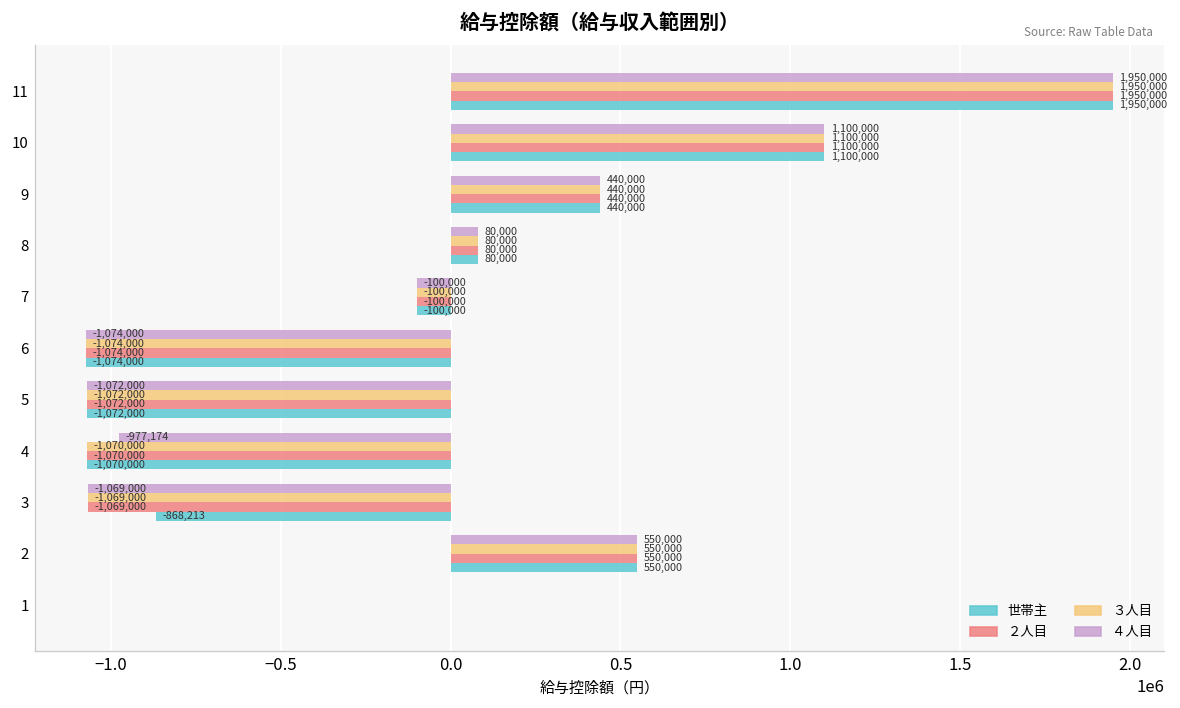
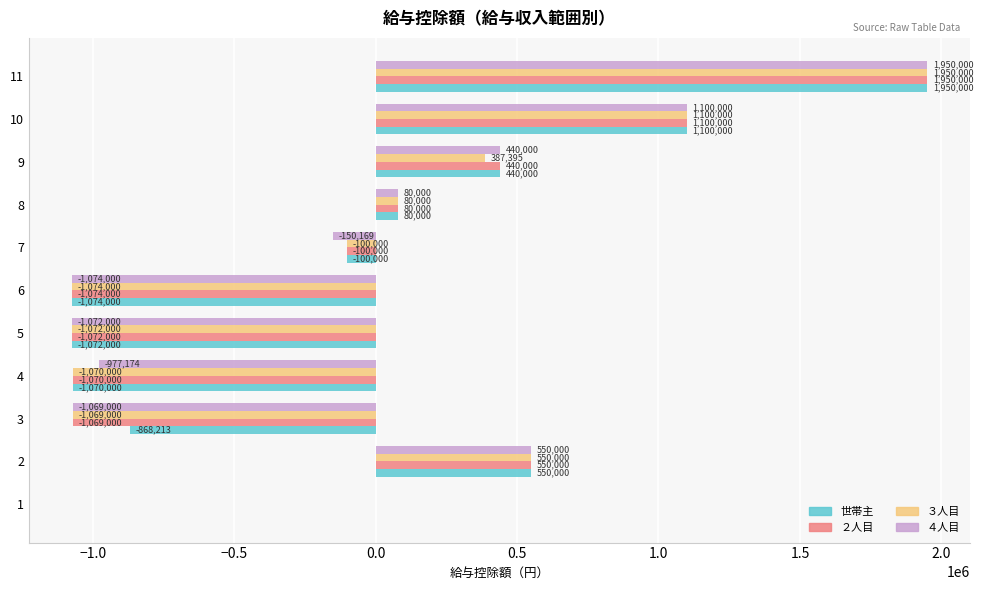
  {
    "世帯主": {
      "11": "1,950,000",
      "10": "1,100,000",
      "9": "440,000",
      "8": "80,000",
      "7": "-100,000",
      "6": "-1,074,000",
      "5": "-1,072,000",
      "4": "-1,070,000",
      "3": "-868,213",
      "2": "550,000"
    },
    "２人目": {
      "11": "1,950,000",
      "10": "1,100,000",
      "9": "440,000",
      "8": "80,000",
      "7": "-100,000",
      "6": "-1,074,000",
      "5": "-1,072,000",
      "4": "-1,070,000",
      "3": "-1,069,000",
      "2": "550,000"
    },
    "３人目": {
      "11": "1,950,000",
      "10": "1,100,000",
-     "9": "440,000",
+     "9": "387,395",
      "8": "80,000",
      "7": "-100,000",
      "6": "-1,074,000",
      "5": "-1,072,000",
      "4": "-1,070,000",
      "3": "-1,069,000",
      "2": "550,000"
    },
    "４人目": {
      "11": "1,950,000",
      "10": "1,100,000",
      "9": "440,000",
      "8": "80,000",
-     "7": "-100,000",
+     "7": "-150,169",
      "6": "-1,074,000",
      "5": "-1,072,000",
      "4": "-977,174",
      "3": "-1,069,000",
      "2": "550,000"
    }
  }
